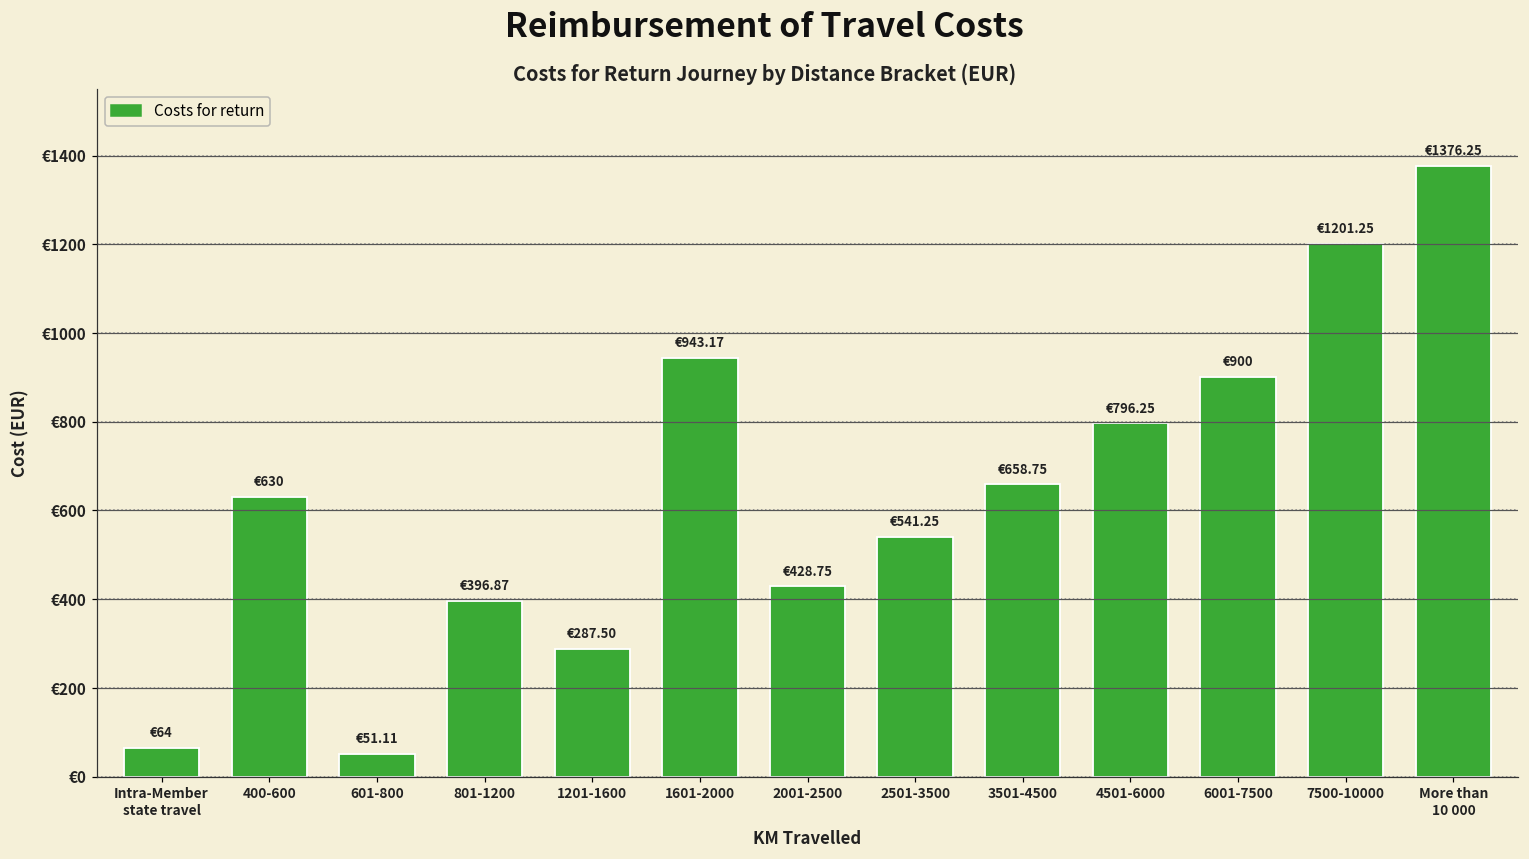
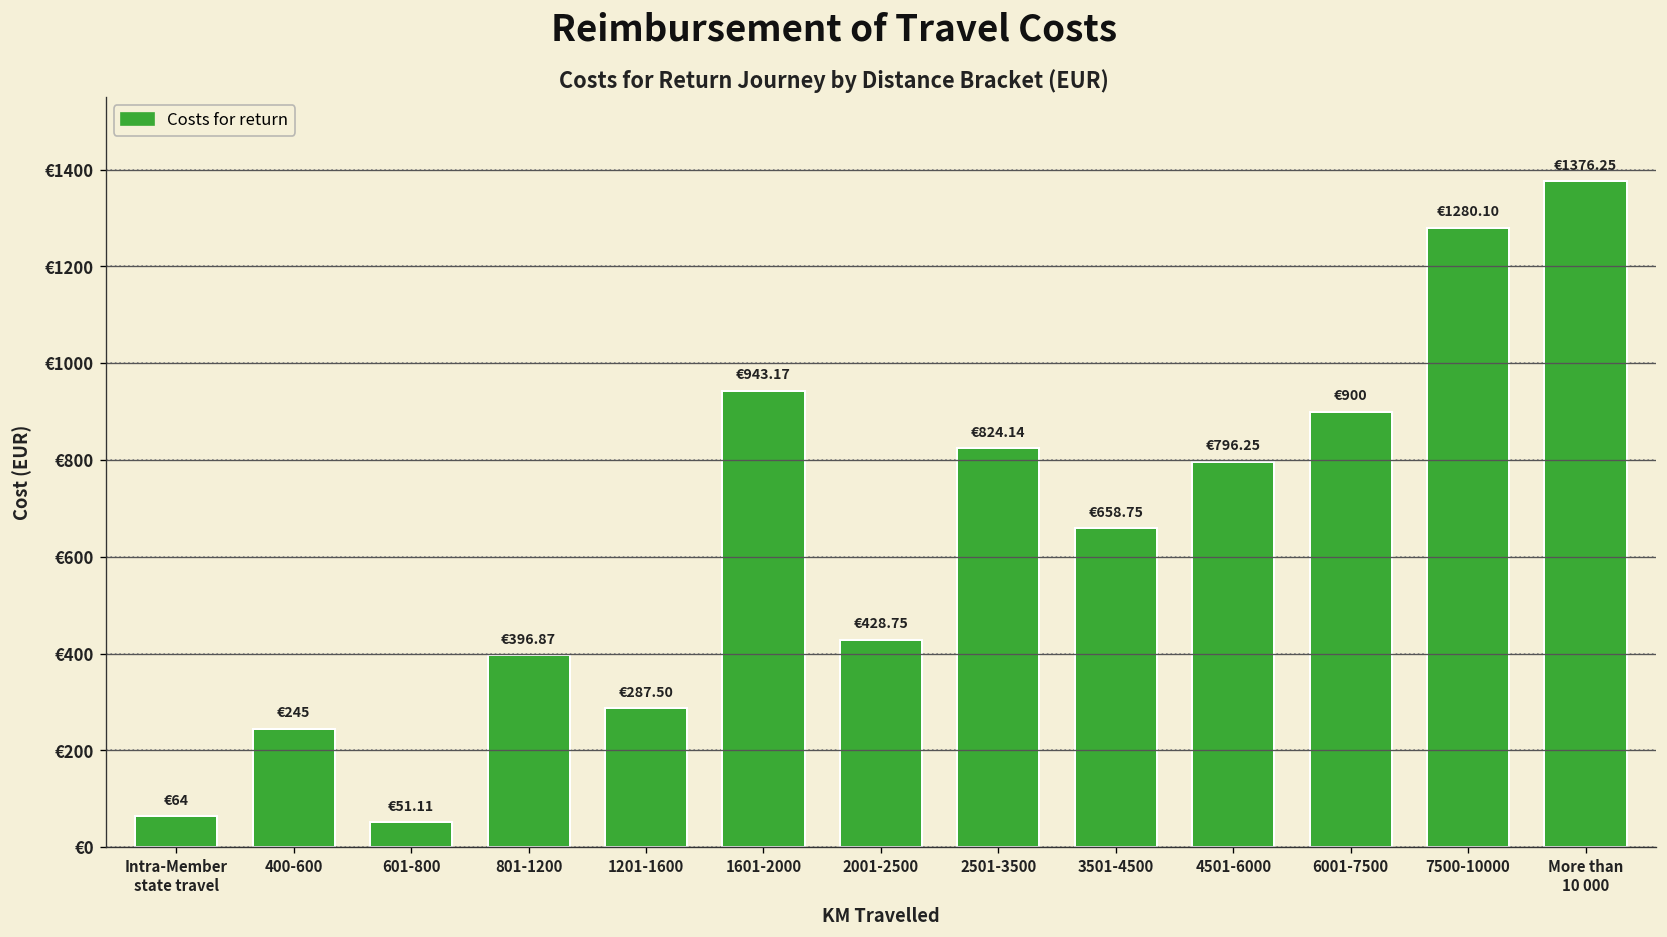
  {
    "Intra-Member state travel": "€64",
-   "400-600": "€630",
+   "400-600": "€245",
    "601-800": "€51.11",
    "801-1200": "€396.87",
    "1201-1600": "€287.50",
    "1601-2000": "€943.17",
    "2001-2500": "€428.75",
-   "2501-3500": "€541.25",
+   "2501-3500": "€824.14",
    "3501-4500": "€658.75",
    "4501-6000": "€796.25",
    "6001-7500": "€900",
-   "7500-10000": "€1201.25",
+   "7500-10000": "€1280.10",
    "More than 10 000": "€1376.25"
  }
